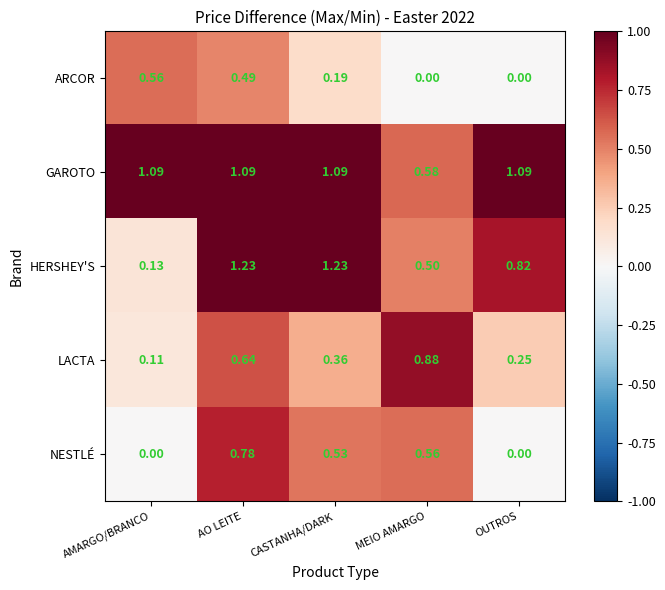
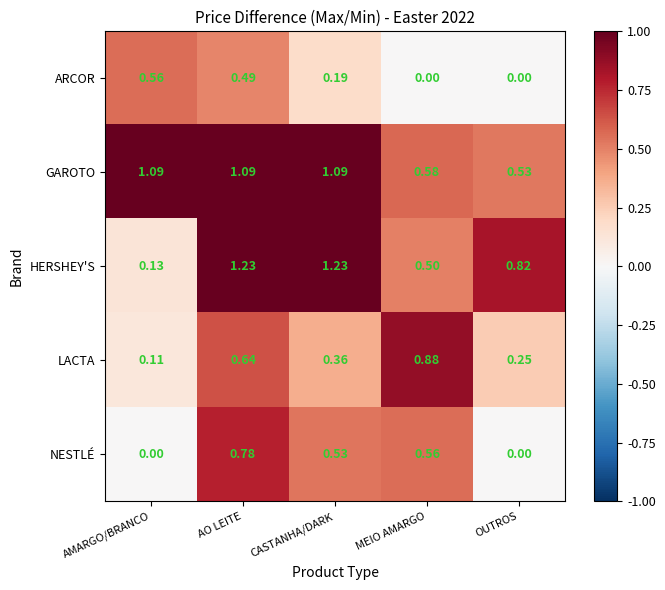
  {
    "ARCOR": {
      "AMARGO/BRANCO": 0.56,
      "AO LEITE": 0.49,
      "CASTANHA/DARK": 0.19,
      "MEIO AMARGO": 0.00,
      "OUTROS": 0.00
    },
    "GAROTO": {
      "AMARGO/BRANCO": 1.09,
      "AO LEITE": 1.09,
      "CASTANHA/DARK": 1.09,
      "MEIO AMARGO": 0.58,
-     "OUTROS": 1.09
+     "OUTROS": 0.53
    },
    "HERSHEY'S": {
      "AMARGO/BRANCO": 0.13,
      "AO LEITE": 1.23,
      "CASTANHA/DARK": 1.23,
      "MEIO AMARGO": 0.50,
      "OUTROS": 0.82
    },
    "LACTA": {
      "AMARGO/BRANCO": 0.11,
      "AO LEITE": 0.64,
      "CASTANHA/DARK": 0.36,
      "MEIO AMARGO": 0.88,
      "OUTROS": 0.25
    },
    "NESTLÉ": {
      "AMARGO/BRANCO": 0.00,
      "AO LEITE": 0.78,
      "CASTANHA/DARK": 0.53,
      "MEIO AMARGO": 0.56,
      "OUTROS": 0.00
    }
  }
